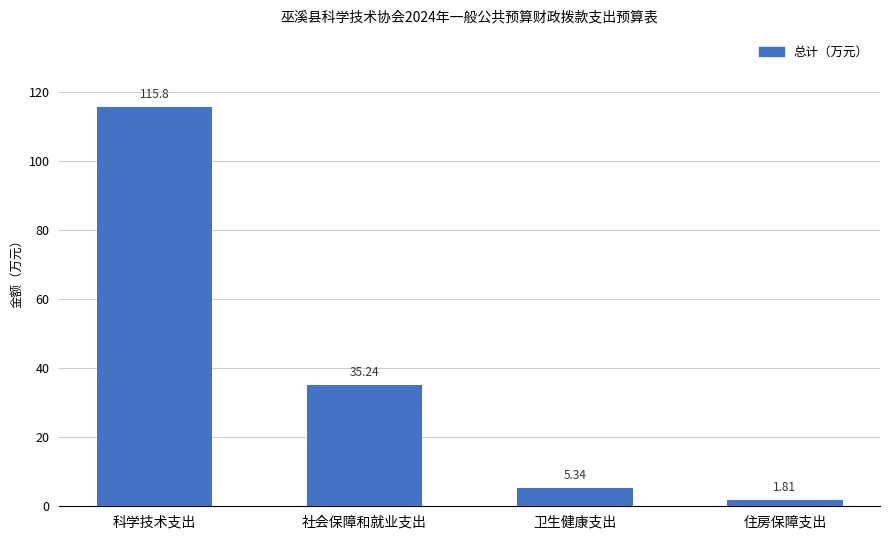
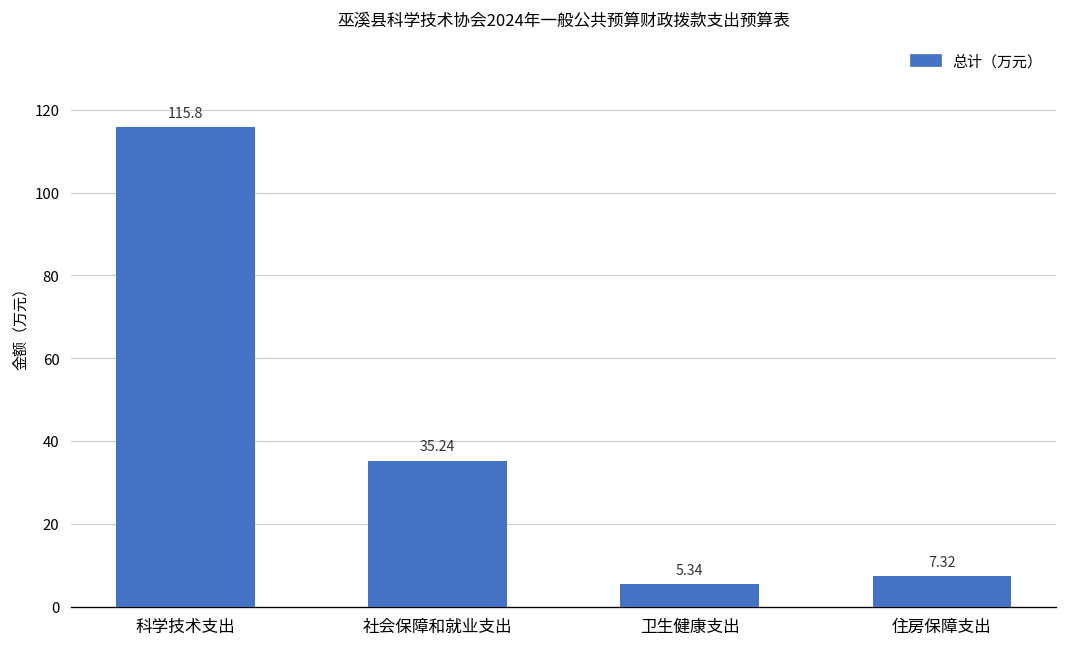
  {
    "科学技术支出": 115.8,
    "社会保障和就业支出": 35.24,
    "卫生健康支出": 5.34,
-   "住房保障支出": 1.81
+   "住房保障支出": 7.32
  }
